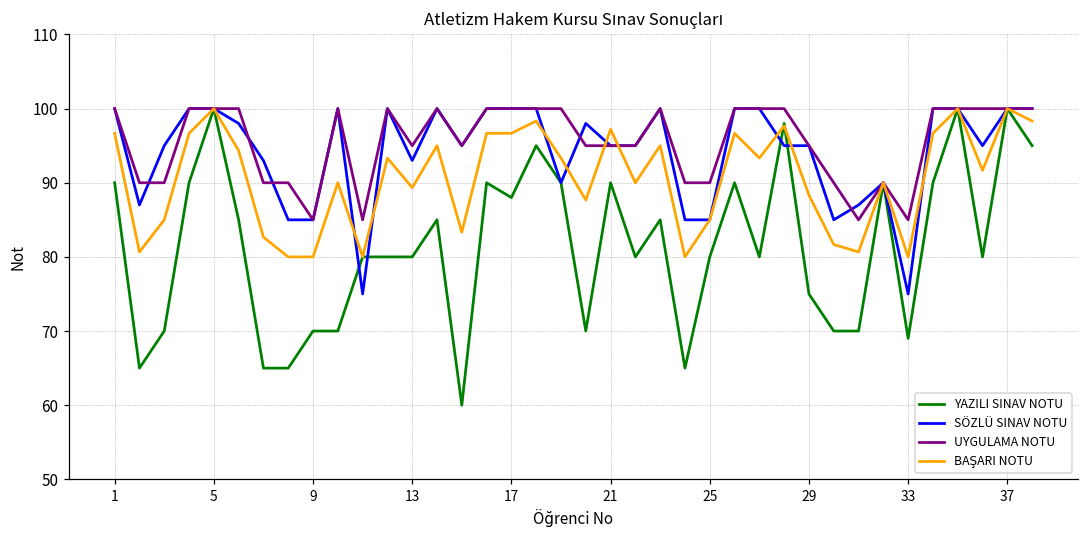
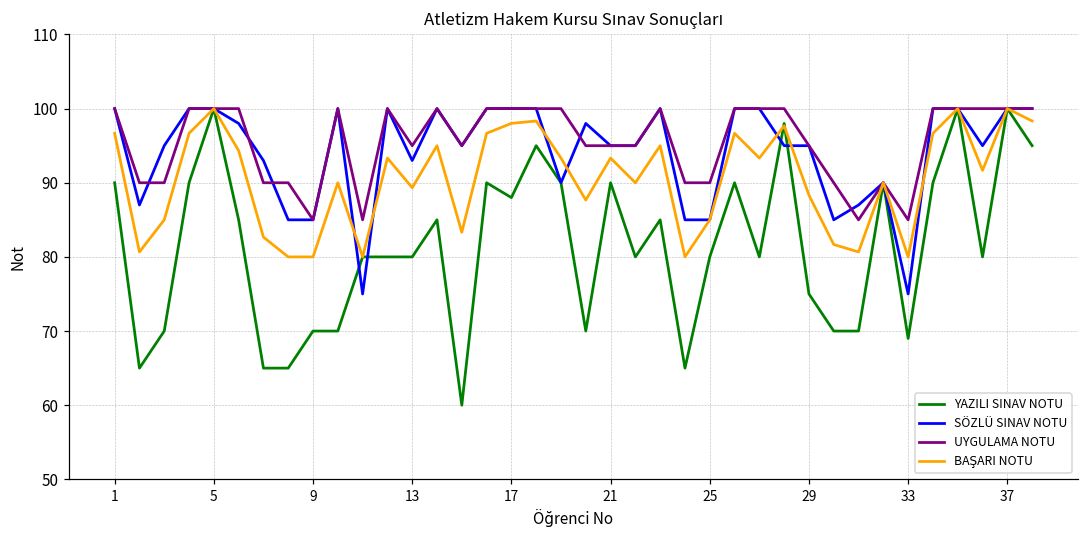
  {
    "YAZILI SINAV NOTU": {
      "1": 90,
      "9": 70,
      "13": 80,
      "17": 88,
      "21": 90,
      "25": 80,
      "29": 75,
      "33": 69
    },
    "SÖZLÜ SINAV NOTU": {
      "13": 93,
      "33": 75
    },
    "UYGULAMA NOTU": {
      "13": 95,
      "25": 90,
      "33": 85
    },
    "BAŞARI NOTU": {
      "1": 97,
      "9": 80,
      "13": 89,
-     "17": 97,
-     "21": 97,
+     "17": 98,
+     "21": 93,
      "29": 88,
      "33": 80
    }
  }
